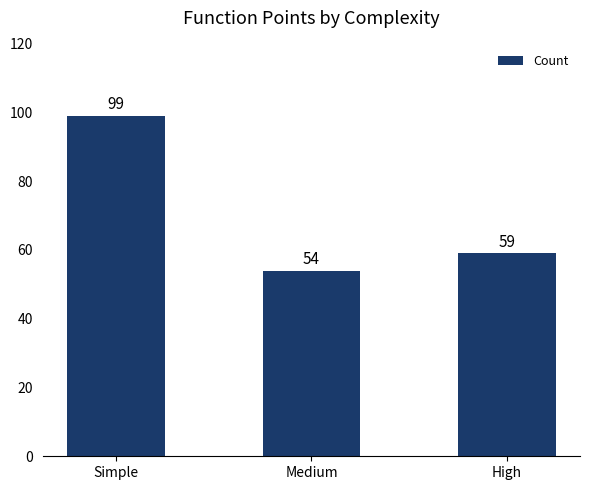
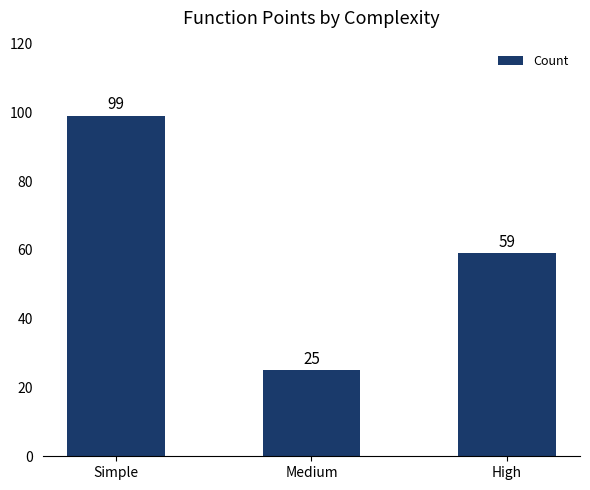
  {
    "Simple": 99,
-   "Medium": 54,
+   "Medium": 25,
    "High": 59
  }
